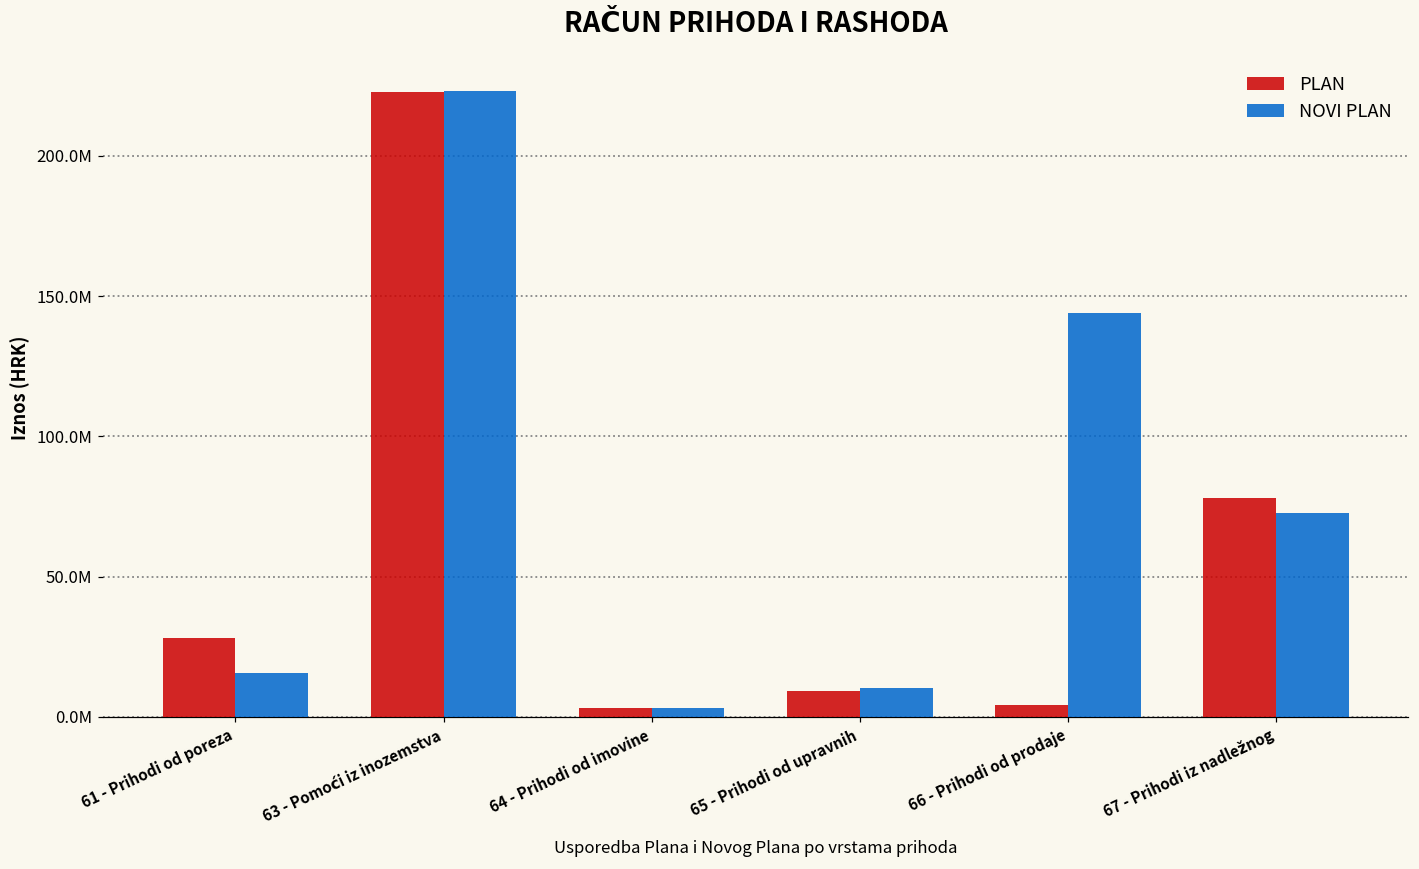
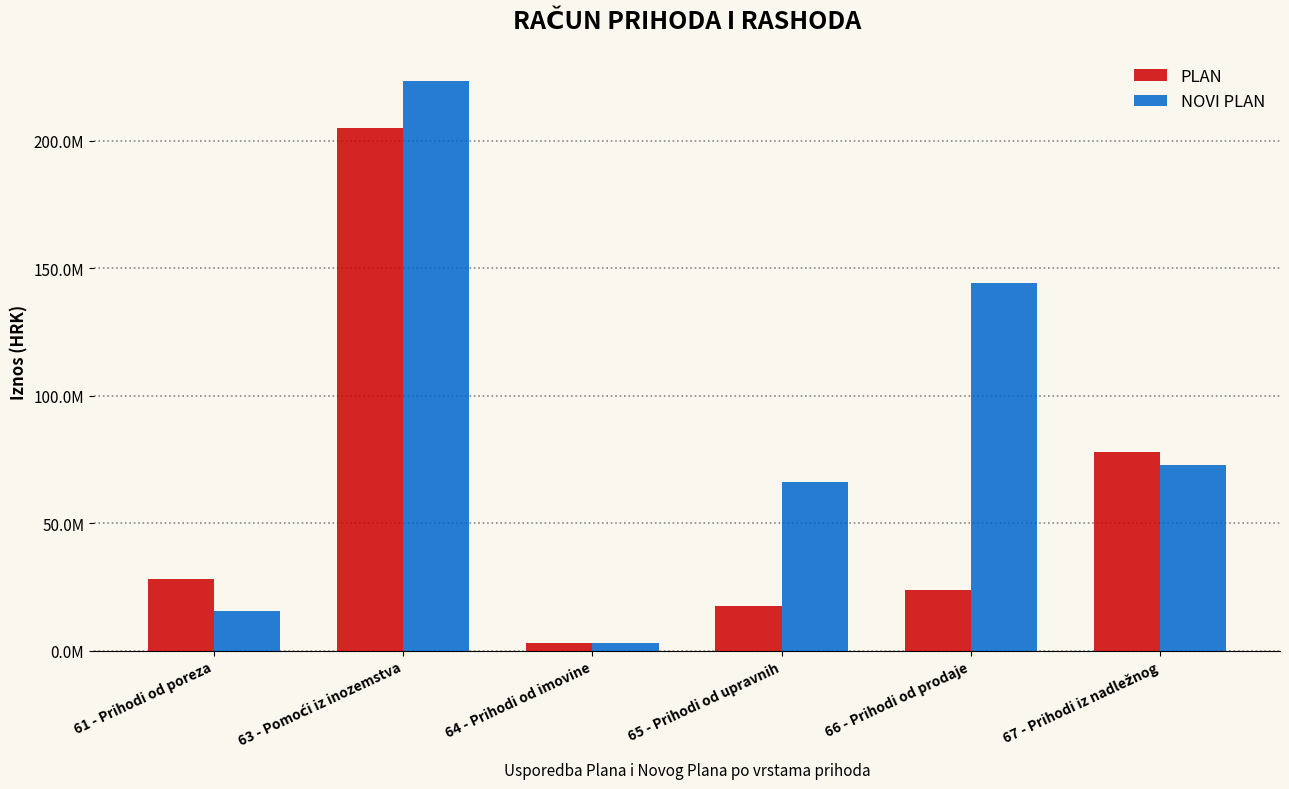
  {
    "PLAN": {
      "61 - Prihodi od poreza": 28000000,
-     "63 - Pomoći iz inozemstva": 223000000,
+     "63 - Pomoći iz inozemstva": 205000000,
      "64 - Prihodi od imovine": 3000000,
-     "65 - Prihodi od upravnih": 9000000,
-     "66 - Prihodi od prodaje": 4000000,
+     "65 - Prihodi od upravnih": 17000000,
+     "66 - Prihodi od prodaje": 24000000,
      "67 - Prihodi iz nadležnog": 78000000
    },
    "NOVI PLAN": {
      "61 - Prihodi od poreza": 16000000,
      "63 - Pomoći iz inozemstva": 223000000,
      "64 - Prihodi od imovine": 3000000,
-     "65 - Prihodi od upravnih": 10000000,
+     "65 - Prihodi od upravnih": 66000000,
      "66 - Prihodi od prodaje": 144000000,
      "67 - Prihodi iz nadležnog": 73000000
    }
  }
